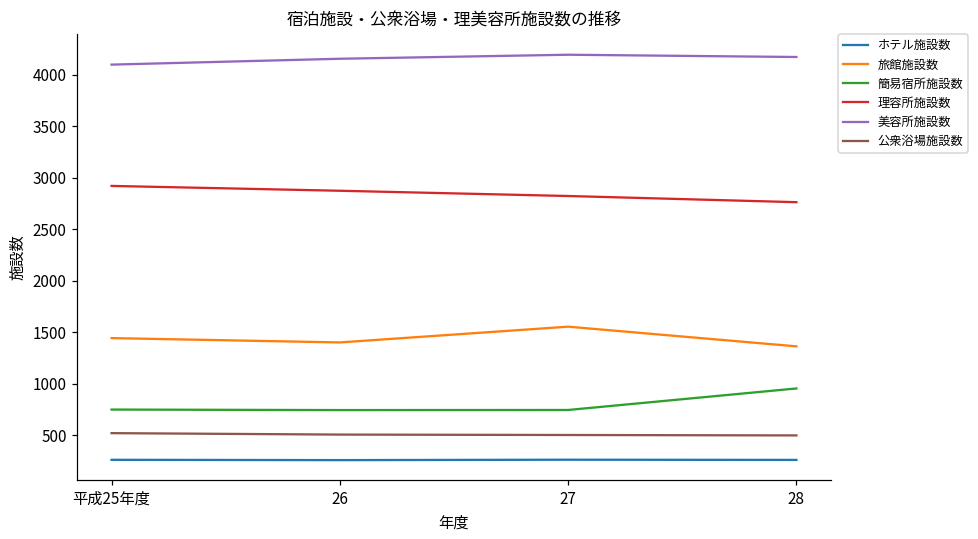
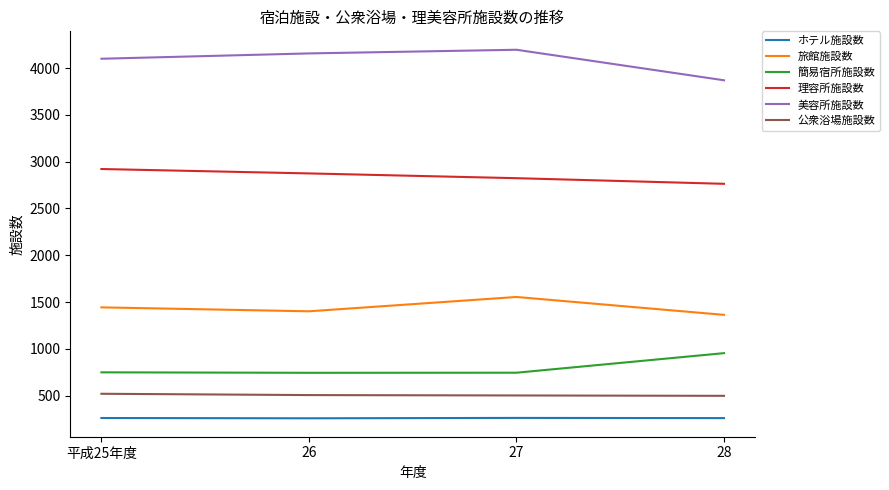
  {
    "ホテル施設数": {
      "平成25年度": 300,
      "26": 300,
      "27": 300,
      "28": 300
    },
    "旅館施設数": {
      "平成25年度": 1400,
      "26": 1400,
      "27": 1600,
      "28": 1400
    },
    "簡易宿所施設数": {
      "平成25年度": 700,
      "26": 700,
      "27": 700,
      "28": 1000
    },
    "理容所施設数": {
      "平成25年度": 2900,
      "26": 2900,
      "27": 2800,
      "28": 2800
    },
    "美容所施設数": {
      "平成25年度": 4100,
      "26": 4200,
      "27": 4200,
-     "28": 4200
+     "28": 3900
    },
    "公衆浴場施設数": {
      "平成25年度": 500,
      "26": 500,
      "27": 500,
      "28": 500
    }
  }
